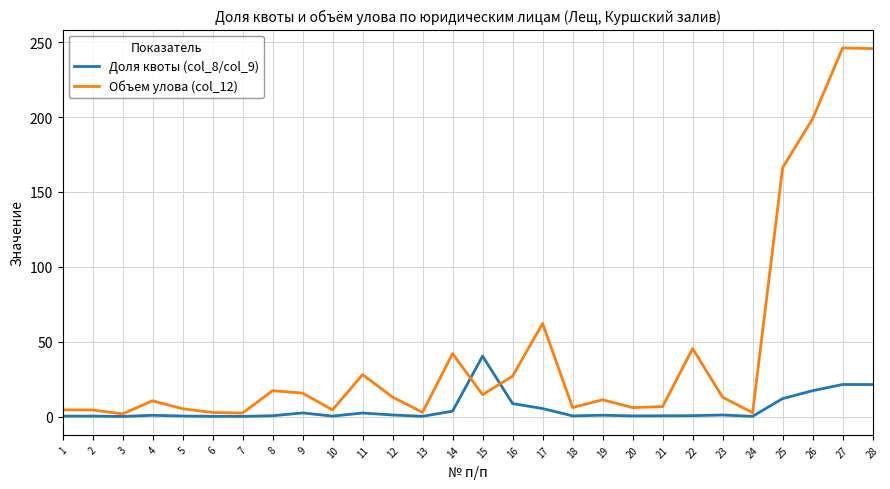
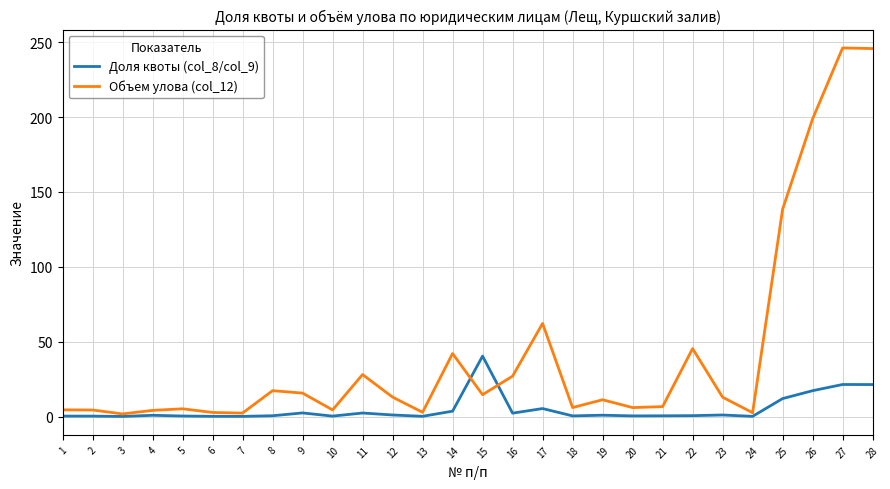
  {
    "Доля квоты (col_8/col_9)": {
      "1": 0,
      "2": 0,
      "4": 1,
      "5": 0,
      "6": 0,
      "7": 0,
      "8": 1,
      "9": 3,
      "10": 0,
      "11": 2,
      "12": 1,
      "13": 0,
      "14": 4,
      "15": 40,
-     "16": 9,
+     "16": 2,
      "17": 5,
      "18": 1,
      "19": 1,
      "20": 1,
      "21": 1,
      "22": 1,
      "23": 1,
      "24": 0,
      "25": 12,
      "26": 17,
      "27": 21,
      "28": 21
    },
    "Объем улова (col_12)": {
      "1": 5,
      "2": 4,
-     "4": 11,
+     "4": 4,
      "5": 5,
      "6": 3,
      "7": 2,
      "8": 17,
      "9": 16,
      "10": 5,
      "11": 28,
      "12": 13,
      "13": 3,
      "14": 42,
      "15": 15,
      "16": 27,
      "17": 62,
      "18": 6,
      "19": 11,
      "20": 6,
      "21": 7,
      "22": 45,
      "23": 13,
      "24": 3,
-     "25": 166,
+     "25": 138,
      "26": 199,
      "27": 246,
      "28": 246
    }
  }
